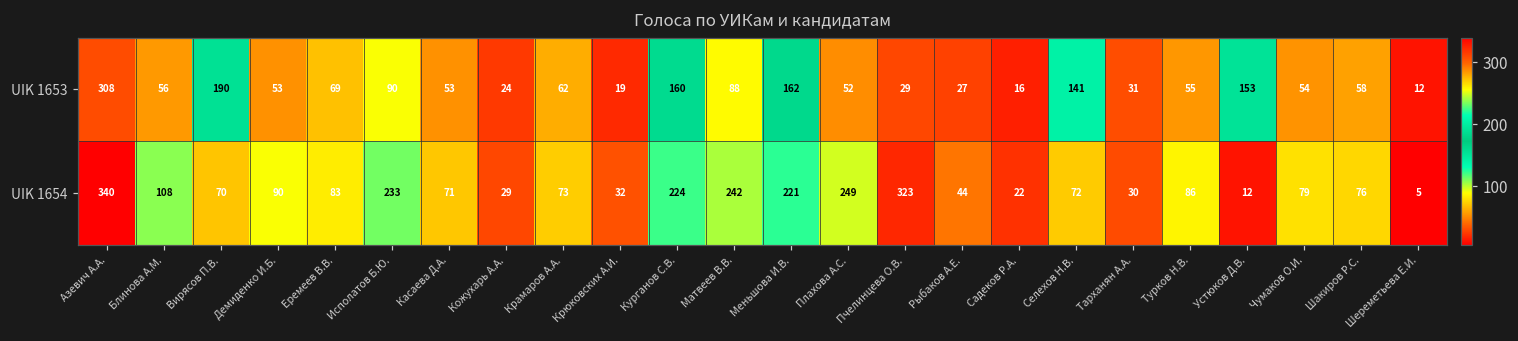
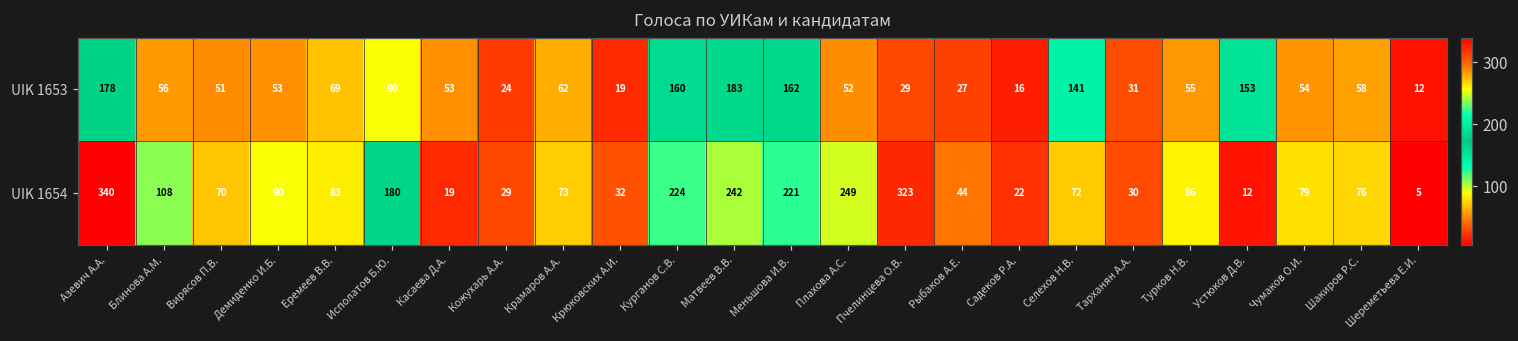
  {
    "UIK 1653": {
-     "Азевич А.А.": 308,
+     "Азевич А.А.": 178,
      "Блинова А.М.": 56,
-     "Вирясов П.В.": 190,
+     "Вирясов П.В.": 51,
      "Демиденко И.Б.": 53,
      "Еремеев В.В.": 69,
      "Исполатов Б.Ю.": 90,
      "Касаева Д.А.": 53,
      "Кожухарь А.А.": 24,
      "Крамаров А.А.": 62,
      "Крюковских А.И.": 19,
      "Курганов С.В.": 160,
-     "Матвеев В.В.": 88,
+     "Матвеев В.В.": 183,
      "Меньшова И.В.": 162,
      "Плахова А.С.": 52,
      "Пчелинцева О.В.": 29,
      "Рыбаков А.Е.": 27,
      "Садеков Р.А.": 16,
      "Селехов Н.В.": 141,
      "Тарханян А.А.": 31,
      "Турков Н.В.": 55,
      "Устюков Д.В.": 153,
      "Чумаков О.И.": 54,
      "Шакиров Р.С.": 58,
      "Шереметьева Е.И.": 12
    },
    "UIK 1654": {
      "Азевич А.А.": 340,
      "Блинова А.М.": 108,
      "Вирясов П.В.": 70,
      "Демиденко И.Б.": 90,
      "Еремеев В.В.": 83,
-     "Исполатов Б.Ю.": 233,
-     "Касаева Д.А.": 71,
+     "Исполатов Б.Ю.": 180,
+     "Касаева Д.А.": 19,
      "Кожухарь А.А.": 29,
      "Крамаров А.А.": 73,
      "Крюковских А.И.": 32,
      "Курганов С.В.": 224,
      "Матвеев В.В.": 242,
      "Меньшова И.В.": 221,
      "Плахова А.С.": 249,
      "Пчелинцева О.В.": 323,
      "Рыбаков А.Е.": 44,
      "Садеков Р.А.": 22,
      "Селехов Н.В.": 72,
      "Тарханян А.А.": 30,
      "Турков Н.В.": 86,
      "Устюков Д.В.": 12,
      "Чумаков О.И.": 79,
      "Шакиров Р.С.": 76,
      "Шереметьева Е.И.": 5
    }
  }
